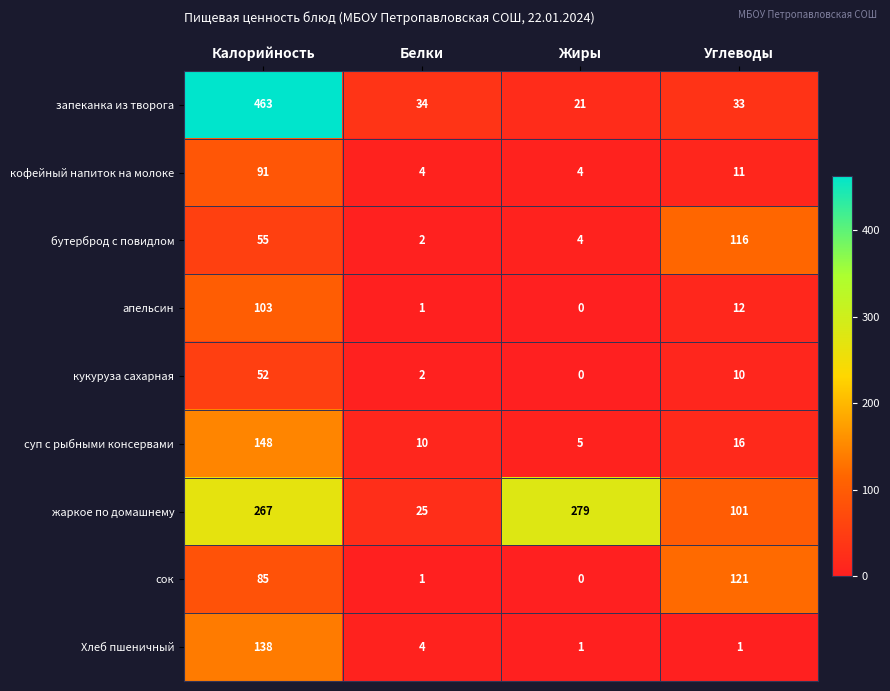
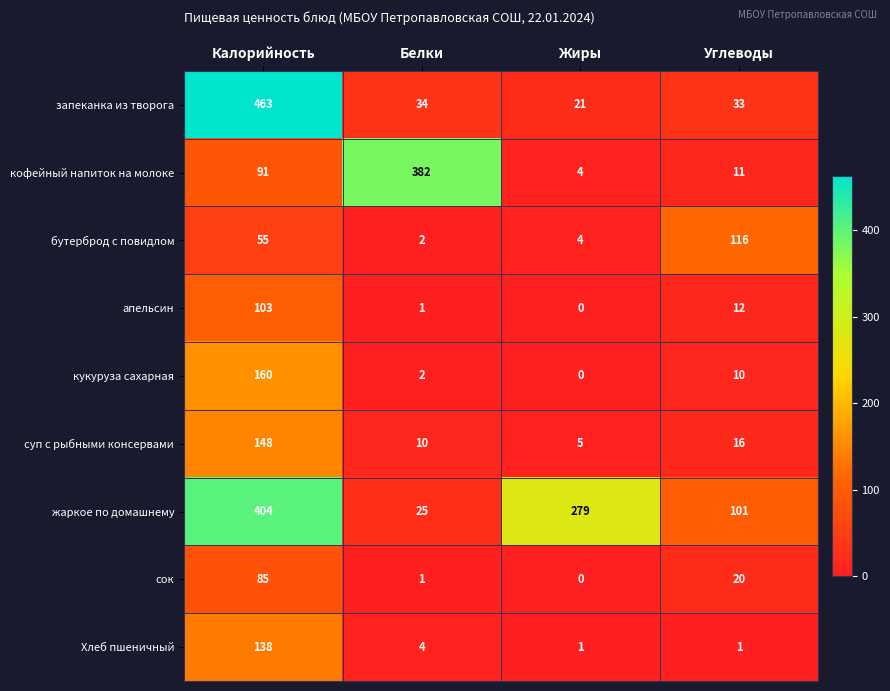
  {
    "запеканка из творога": {
      "Калорийность": 463,
      "Белки": 34,
      "Жиры": 21,
      "Углеводы": 33
    },
    "кофейный напиток на молоке": {
      "Калорийность": 91,
-     "Белки": 4,
+     "Белки": 382,
      "Жиры": 4,
      "Углеводы": 11
    },
    "бутерброд с повидлом": {
      "Калорийность": 55,
      "Белки": 2,
      "Жиры": 4,
      "Углеводы": 116
    },
    "апельсин": {
      "Калорийность": 103,
      "Белки": 1,
      "Жиры": 0,
      "Углеводы": 12
    },
    "кукуруза сахарная": {
-     "Калорийность": 52,
+     "Калорийность": 160,
      "Белки": 2,
      "Жиры": 0,
      "Углеводы": 10
    },
    "суп с рыбными консервами": {
      "Калорийность": 148,
      "Белки": 10,
      "Жиры": 5,
      "Углеводы": 16
    },
    "жаркое по домашнему": {
-     "Калорийность": 267,
+     "Калорийность": 404,
      "Белки": 25,
      "Жиры": 279,
      "Углеводы": 101
    },
    "сок": {
      "Калорийность": 85,
      "Белки": 1,
      "Жиры": 0,
-     "Углеводы": 121
+     "Углеводы": 20
    },
    "Хлеб пшеничный": {
      "Калорийность": 138,
      "Белки": 4,
      "Жиры": 1,
      "Углеводы": 1
    }
  }
